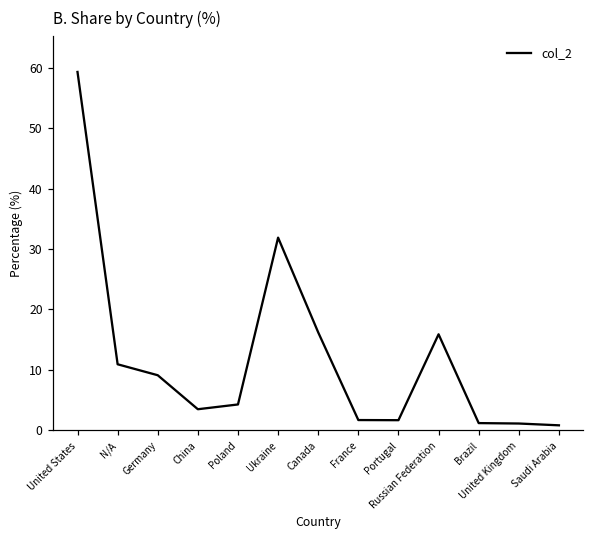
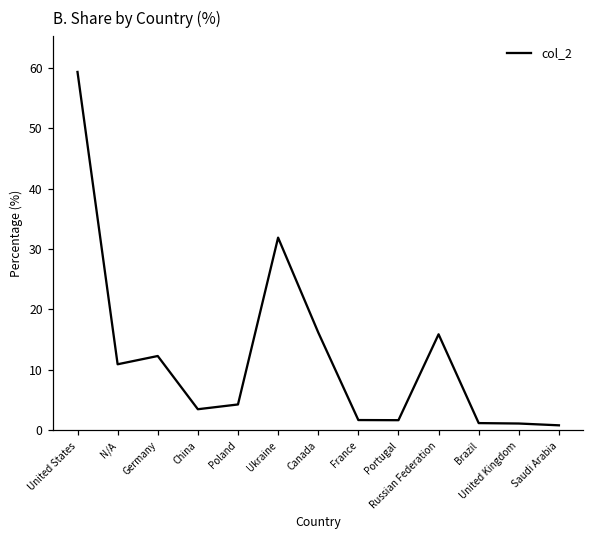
  {
    "United States": 59,
    "N/A": 11,
-   "Germany": 9,
+   "Germany": 12,
    "China": 3,
    "Poland": 4,
    "Ukraine": 32,
    "Canada": 16,
    "France": 2,
    "Portugal": 2,
    "Russian Federation": 16,
    "Brazil": 1,
    "United Kingdom": 1,
    "Saudi Arabia": 1
  }
